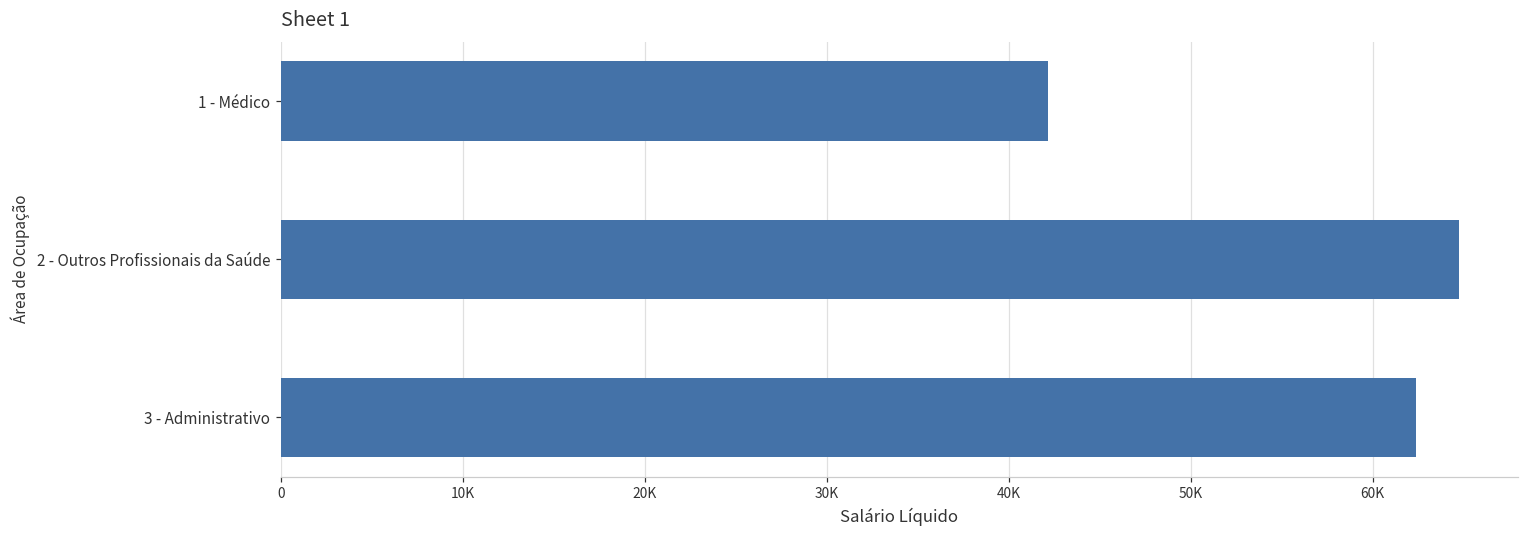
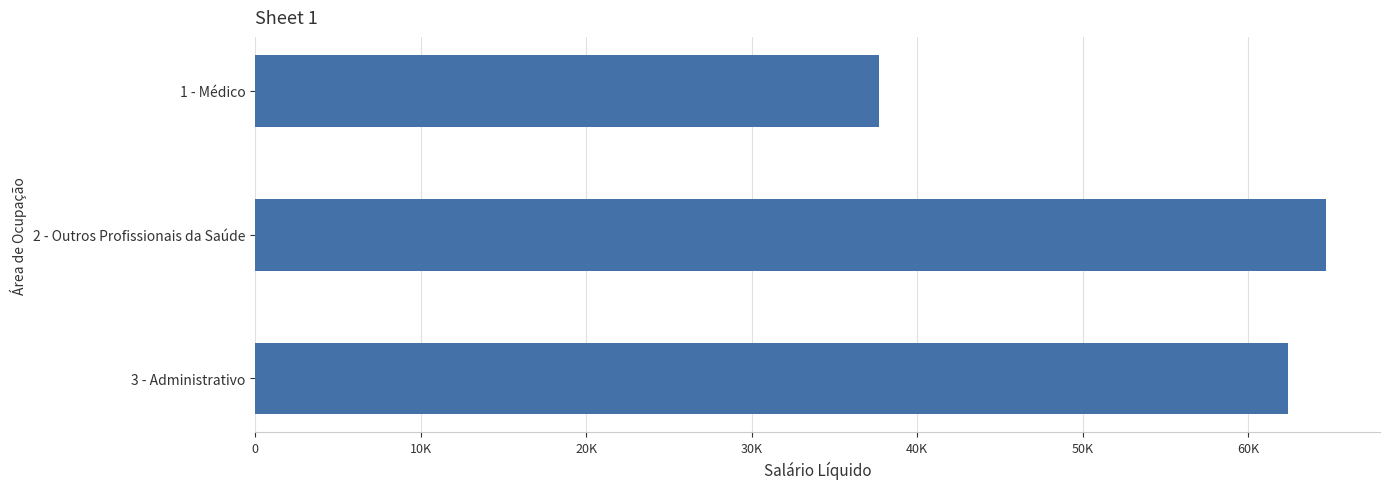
  {
-   "1 - Médico": 42200,
+   "1 - Médico": 37700,
    "2 - Outros Profissionais da Saúde": 64700,
    "3 - Administrativo": 62400
  }
